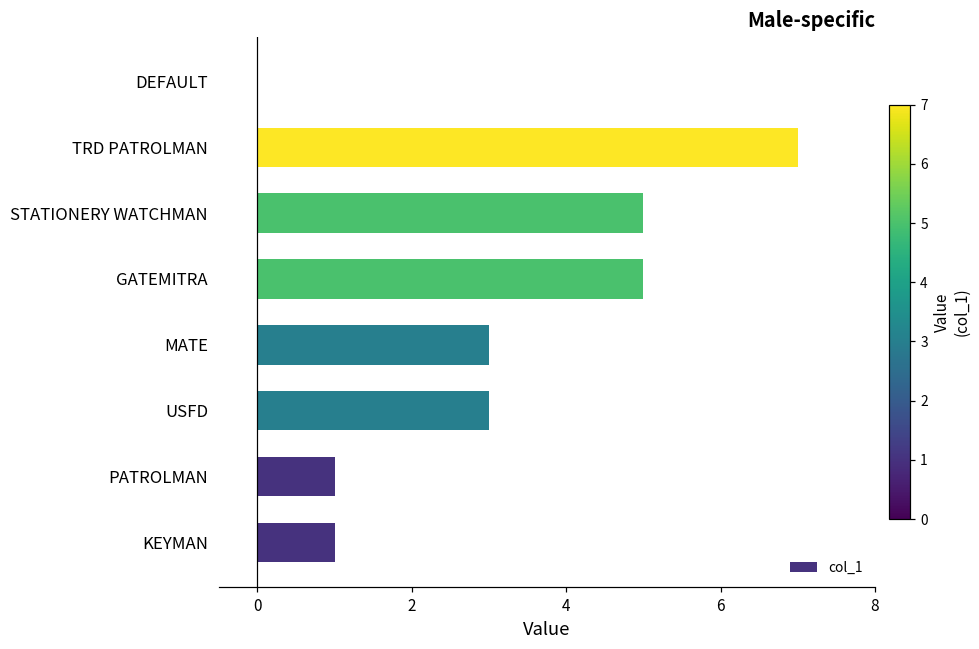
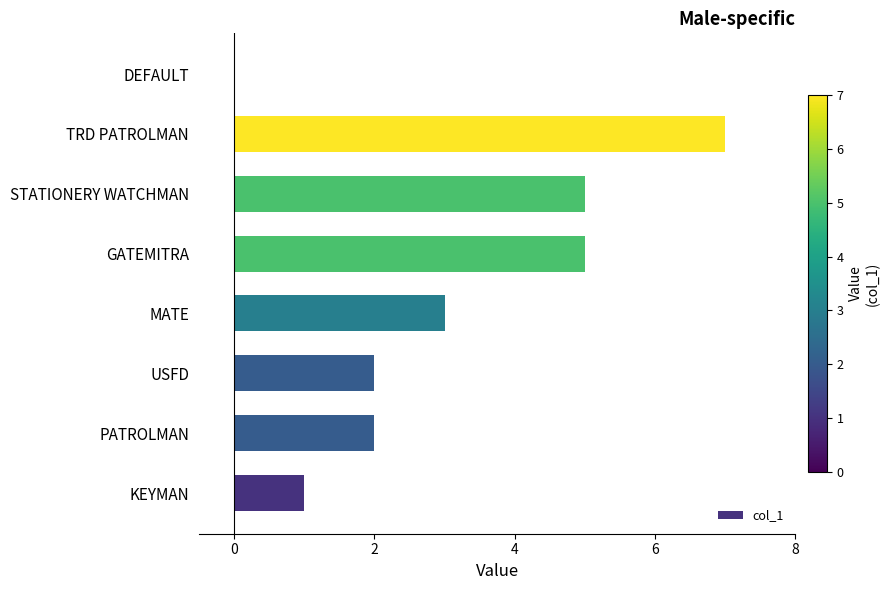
  {
    "DEFAULT": 0,
    "TRD PATROLMAN": 7,
    "STATIONERY WATCHMAN": 5,
    "GATEMITRA": 5,
    "MATE": 3,
-   "USFD": 3,
-   "PATROLMAN": 1,
+   "USFD": 2,
+   "PATROLMAN": 2,
    "KEYMAN": 1
  }
